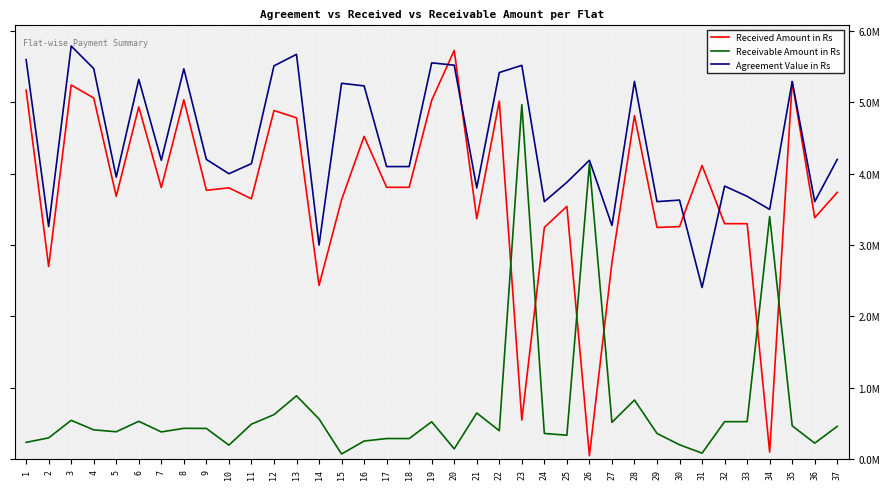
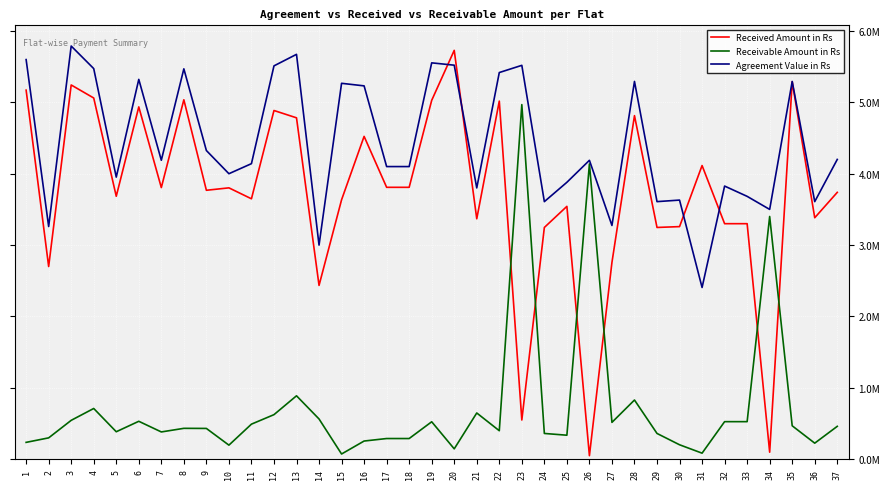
  {
    "Received Amount in Rs": {
      "1": 5200000,
      "2": 2700000,
      "3": 5200000,
      "4": 5100000,
      "5": 3700000,
      "6": 4900000,
      "7": 3800000,
      "8": 5000000,
      "9": 3800000,
      "10": 3800000,
      "11": 3600000,
      "12": 4900000,
      "13": 4800000,
      "14": 2400000,
      "15": 3600000,
      "16": 4500000,
      "17": 3800000,
      "18": 3800000,
      "19": 5000000,
      "20": 5700000,
      "21": 3400000,
      "22": 5000000,
      "23": 600000,
      "24": 3200000,
      "25": 3500000,
      "26": 100000,
      "27": 2800000,
      "28": 4800000,
      "29": 3200000,
      "30": 3300000,
      "31": 4100000,
      "32": 3300000,
      "33": 3300000,
      "34": 100000,
      "36": 3400000,
      "37": 3700000
    },
    "Receivable Amount in Rs": {
      "1": 200000,
      "2": 300000,
      "3": 500000,
-     "4": 400000,
+     "4": 700000,
      "5": 400000,
      "6": 500000,
      "7": 400000,
      "8": 400000,
      "9": 400000,
      "10": 200000,
      "11": 500000,
      "12": 600000,
      "13": 900000,
      "14": 600000,
      "15": 100000,
      "16": 300000,
      "17": 300000,
      "18": 300000,
      "19": 500000,
      "20": 100000,
      "21": 600000,
      "22": 400000,
      "23": 5000000,
      "24": 400000,
      "25": 300000,
      "26": 4100000,
      "27": 500000,
      "28": 800000,
      "29": 400000,
      "30": 200000,
      "31": 100000,
      "32": 500000,
      "33": 500000,
      "34": 3400000,
      "35": 500000,
      "36": 200000,
      "37": 500000
    },
    "Agreement Value in Rs": {
      "1": 5600000,
      "2": 3300000,
      "3": 5800000,
      "4": 5500000,
      "5": 4000000,
      "6": 5300000,
      "7": 4200000,
      "8": 5500000,
-     "9": 4200000,
+     "9": 4300000,
      "10": 4000000,
      "11": 4100000,
      "12": 5500000,
      "13": 5700000,
      "14": 3000000,
      "15": 5300000,
      "16": 5200000,
      "17": 4100000,
      "18": 4100000,
      "19": 5600000,
      "20": 5500000,
      "21": 3800000,
      "22": 5400000,
      "23": 5500000,
      "24": 3600000,
      "25": 3900000,
      "26": 4200000,
      "27": 3300000,
      "28": 5300000,
      "29": 3600000,
      "30": 3600000,
      "31": 2400000,
      "32": 3800000,
      "33": 3700000,
      "34": 3500000,
      "36": 3600000,
      "37": 4200000
    }
  }
